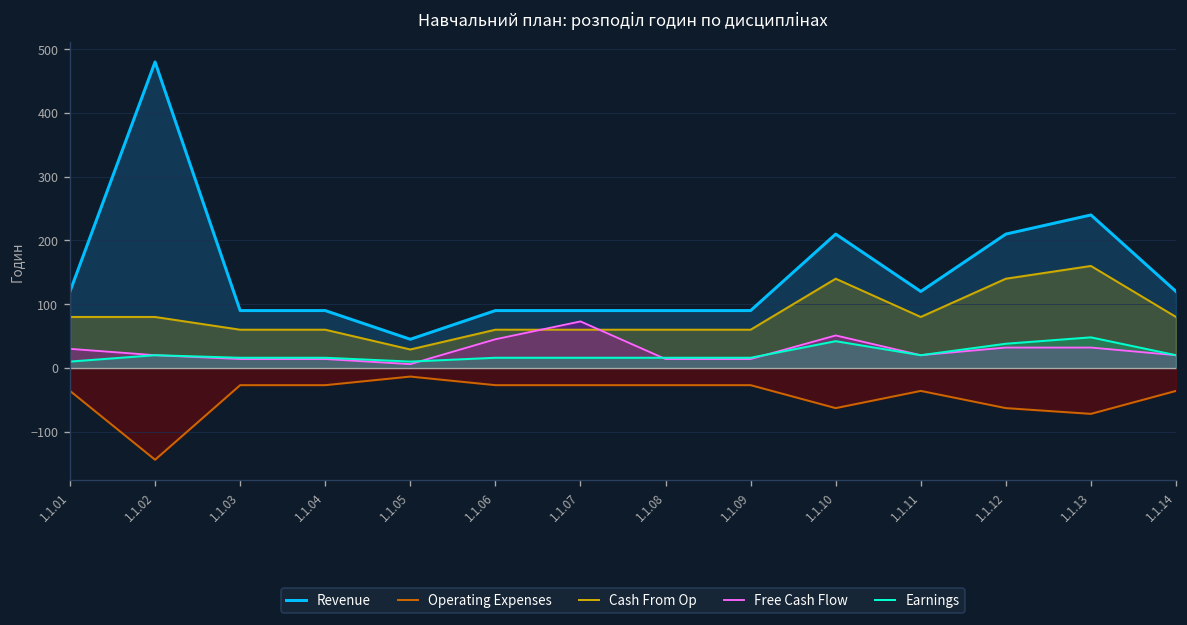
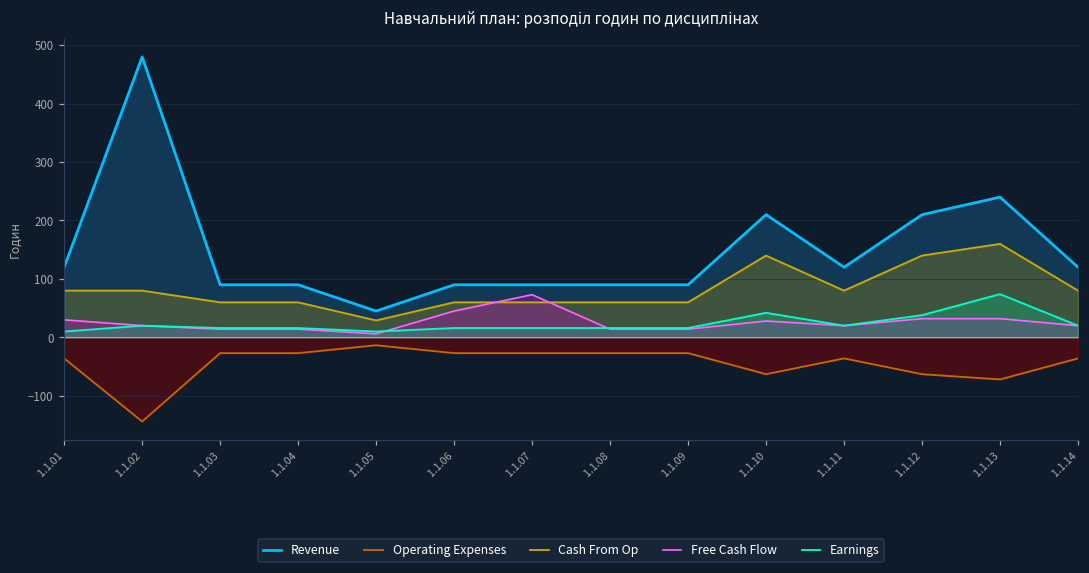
  {
    "Revenue": {
      "1.1.01": 120,
      "1.1.02": 480,
      "1.1.03": 90,
      "1.1.04": 90,
      "1.1.05": 50,
      "1.1.06": 90,
      "1.1.07": 90,
      "1.1.08": 90,
      "1.1.09": 90,
      "1.1.10": 210,
      "1.1.11": 120,
      "1.1.12": 210,
      "1.1.13": 240,
      "1.1.14": 120
    },
    "Operating Expenses": {
      "1.1.01": -40,
      "1.1.02": -140,
      "1.1.03": -30,
      "1.1.04": -30,
      "1.1.05": -10,
      "1.1.06": -30,
      "1.1.07": -30,
      "1.1.08": -30,
      "1.1.09": -30,
      "1.1.10": -60,
      "1.1.11": -40,
      "1.1.12": -60,
      "1.1.13": -70,
      "1.1.14": -40
    },
    "Cash From Op": {
      "1.1.01": 80,
      "1.1.02": 80,
      "1.1.03": 60,
      "1.1.04": 60,
      "1.1.05": 30,
      "1.1.06": 60,
      "1.1.07": 60,
      "1.1.08": 60,
      "1.1.09": 60,
      "1.1.10": 140,
      "1.1.11": 80,
      "1.1.12": 140,
      "1.1.13": 160,
      "1.1.14": 80
    },
    "Free Cash Flow": {
      "1.1.01": 30,
      "1.1.06": 50,
      "1.1.07": 70,
-     "1.1.10": 50,
+     "1.1.10": 30,
      "1.1.12": 30,
      "1.1.13": 30
    },
    "Earnings": {
      "1.1.01": 10,
      "1.1.06": 20,
      "1.1.07": 20,
      "1.1.10": 40,
      "1.1.12": 40,
-     "1.1.13": 50
+     "1.1.13": 70
    }
  }
